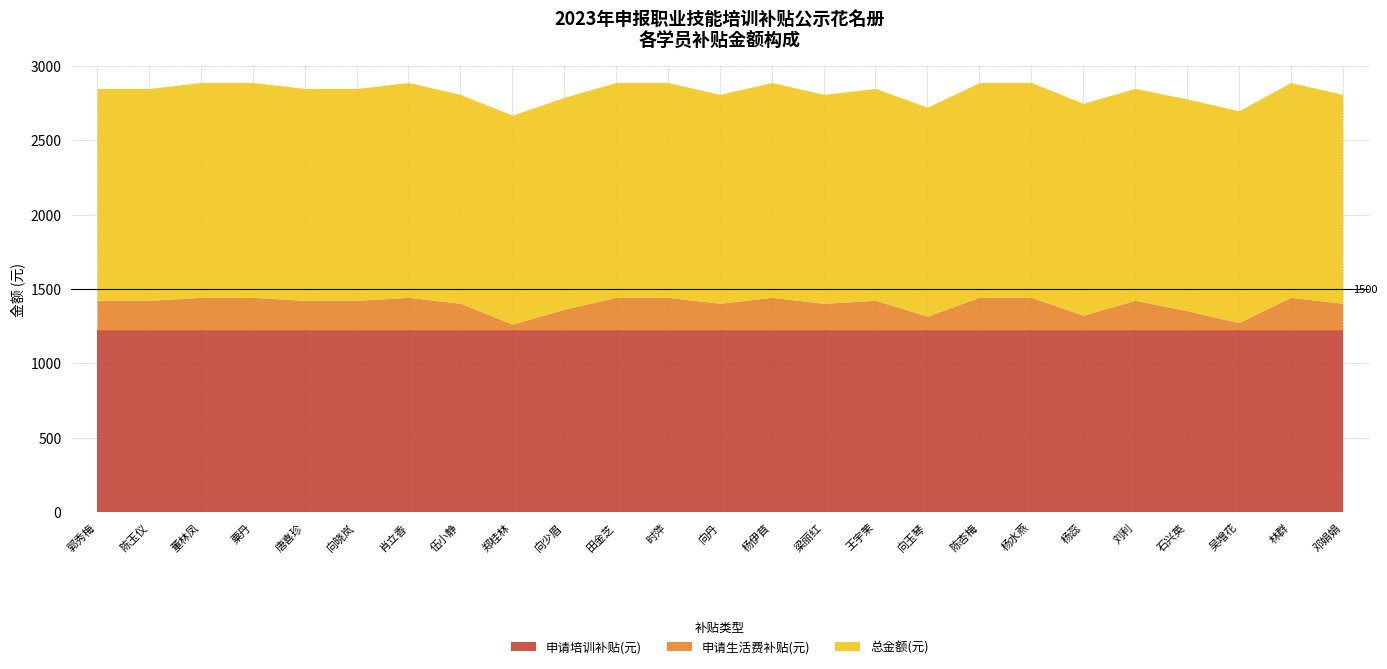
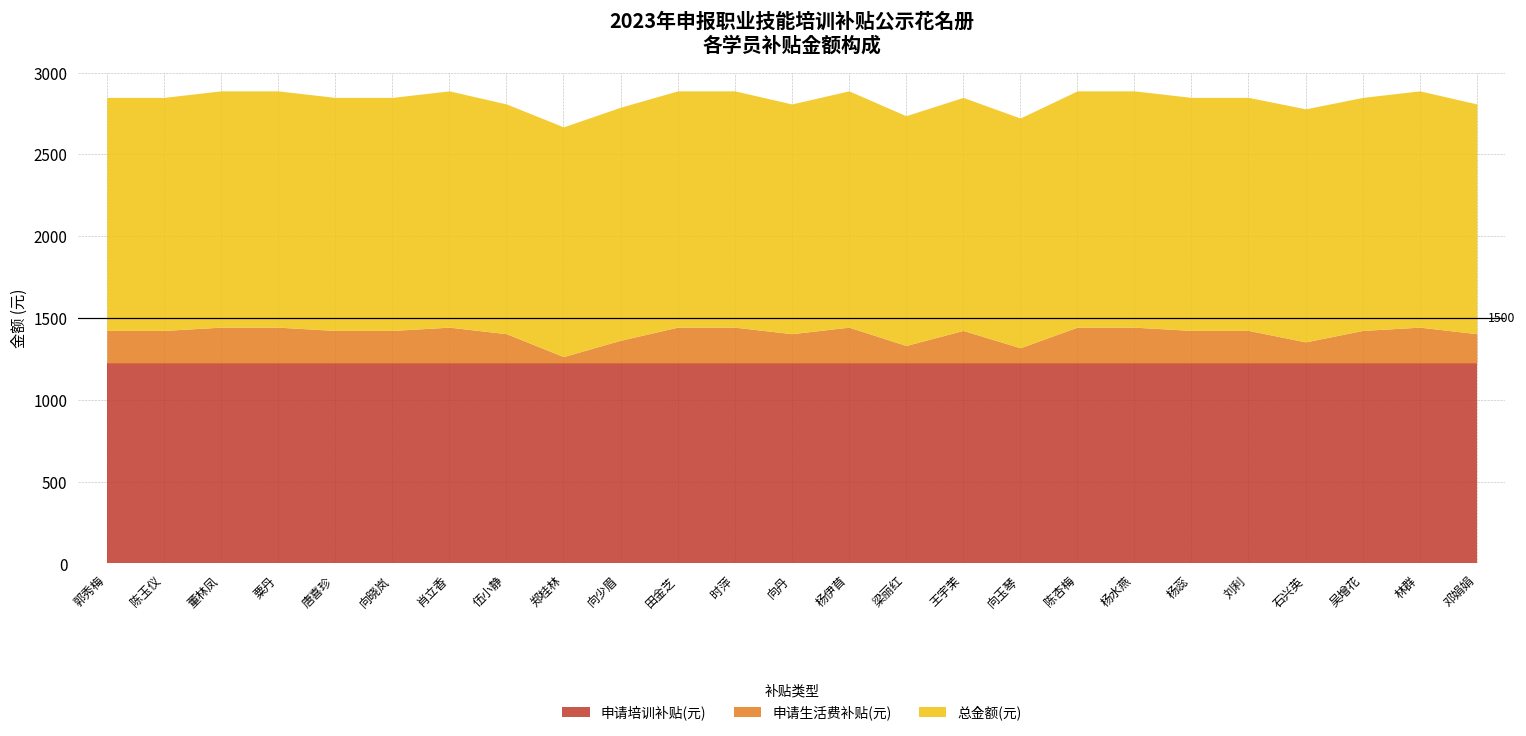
  {
    "申请培训补贴(元)": {
      "郭秀梅": 1220,
      "陈玉仪": 1220,
      "董林凤": 1220,
      "粟丹": 1220,
      "唐喜珍": 1220,
      "向晓岚": 1220,
      "肖立香": 1220,
      "伍小静": 1220,
      "郑桂林": 1220,
      "向少眉": 1220,
      "田金芝": 1220,
      "时萍": 1220,
      "向丹": 1220,
      "杨伊苜": 1220,
      "梁丽红": 1220,
      "王宇茉": 1220,
      "向玉琴": 1220,
      "陈杏梅": 1220,
      "杨水燕": 1220,
      "杨蕊": 1220,
      "刘利": 1220,
      "石兴英": 1220,
      "吴增花": 1220,
      "林群": 1220,
      "邓娟娟": 1220
    },
    "申请生活费补贴(元)": {
      "郭秀梅": 200,
      "陈玉仪": 200,
      "董林凤": 220,
      "粟丹": 220,
      "唐喜珍": 200,
      "向晓岚": 200,
      "肖立香": 220,
      "伍小静": 180,
      "郑桂林": 40,
      "向少眉": 140,
      "田金芝": 220,
      "时萍": 220,
      "向丹": 180,
      "杨伊苜": 220,
-     "梁丽红": 180,
+     "梁丽红": 110,
      "王宇茉": 200,
      "向玉琴": 90,
      "陈杏梅": 220,
      "杨水燕": 220,
-     "杨蕊": 100,
+     "杨蕊": 200,
      "刘利": 200,
      "石兴英": 130,
-     "吴增花": 50,
+     "吴增花": 200,
      "林群": 220
    },
    "总金额(元)": {
      "郭秀梅": 1420,
      "陈玉仪": 1420,
      "董林凤": 1440,
      "粟丹": 1440,
      "唐喜珍": 1420,
      "向晓岚": 1420,
      "肖立香": 1440,
      "伍小静": 1400,
      "郑桂林": 1400,
      "向少眉": 1420,
      "田金芝": 1440,
      "时萍": 1440,
      "向丹": 1400,
      "杨伊苜": 1440,
      "梁丽红": 1400,
      "王宇茉": 1420,
      "向玉琴": 1400,
      "陈杏梅": 1440,
      "杨水燕": 1440,
      "杨蕊": 1420,
      "刘利": 1420,
      "石兴英": 1420,
      "吴增花": 1420,
      "林群": 1440,
      "邓娟娟": 1400
    }
  }
